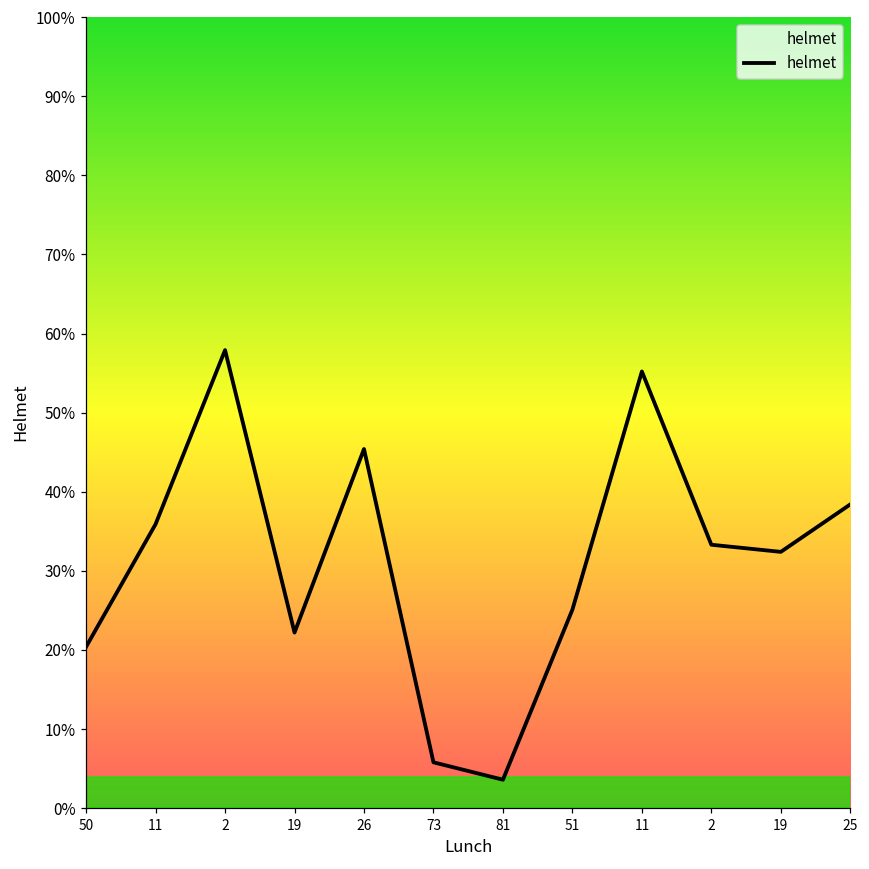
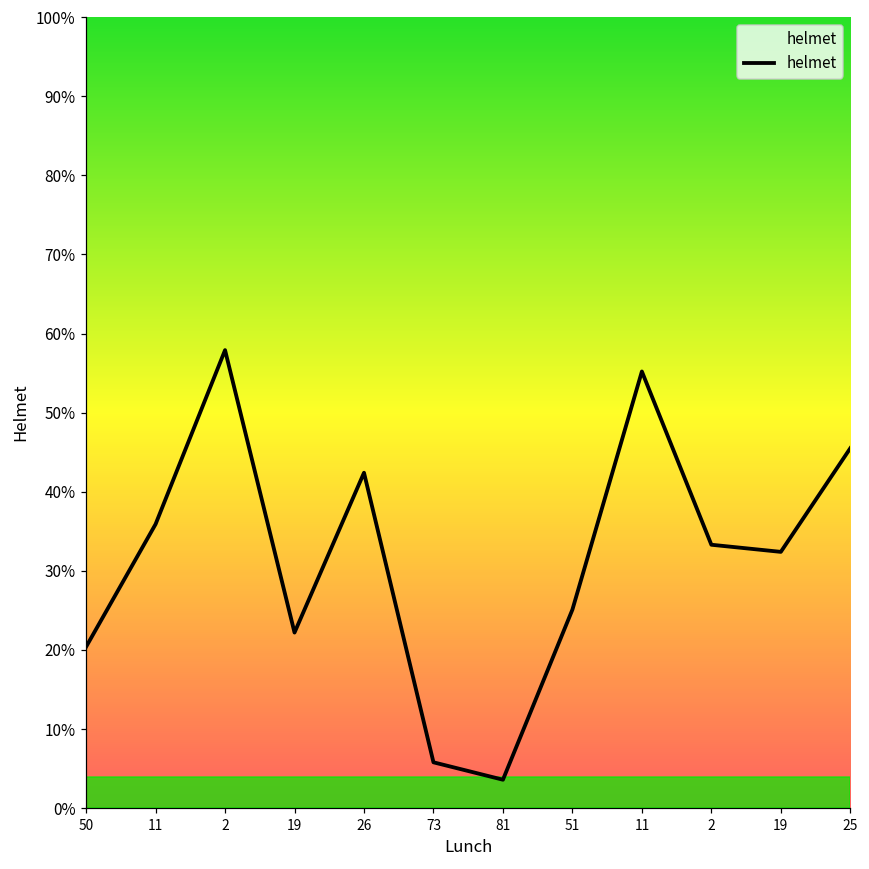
  {
    "50": "20%",
-   "26": "45%",
+   "26": "42%",
    "73": "6%",
    "51": "25%",
-   "25": "38%"
+   "25": "46%"
  }
